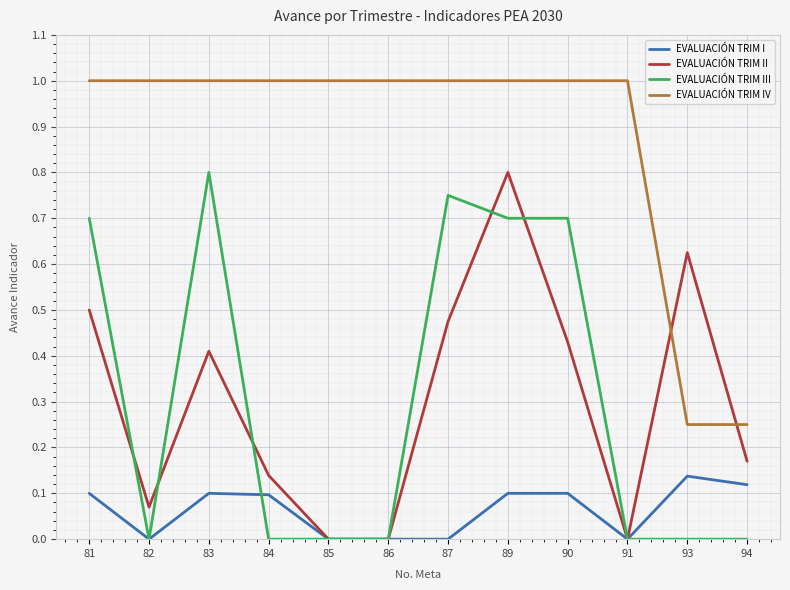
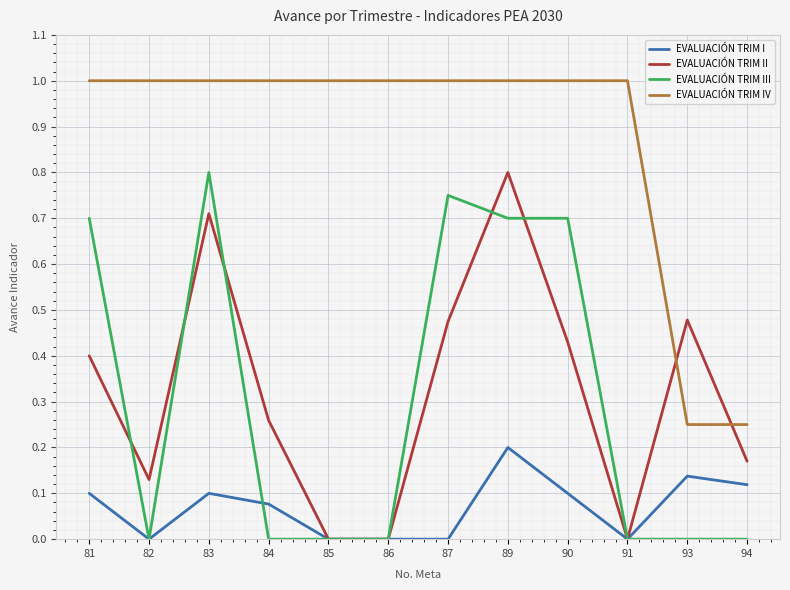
  {
    "EVALUACIÓN TRIM I": {
      "81": 0.10,
      "83": 0.10,
-     "84": 0.10,
+     "84": 0.08,
      "87": 0.00,
-     "89": 0.1,
+     "89": 0.2,
      "90": 0.10,
      "93": 0.14,
      "94": 0.12
    },
    "EVALUACIÓN TRIM II": {
-     "81": 0.5,
-     "82": 0.07,
-     "83": 0.41,
-     "84": 0.14,
+     "81": 0.4,
+     "82": 0.13,
+     "83": 0.71,
+     "84": 0.26,
      "87": 0.48,
      "89": 0.80,
      "90": 0.43,
-     "93": 0.63,
+     "93": 0.48,
      "94": 0.17
    },
    "EVALUACIÓN TRIM III": {
      "81": 0.70,
      "83": 0.80,
      "84": 0.00,
      "87": 0.75,
      "89": 0.70,
      "90": 0.70,
      "93": 0.00,
      "94": 0.00
    },
    "EVALUACIÓN TRIM IV": {
      "81": 1.00,
      "82": 1.00,
      "83": 1.00,
      "84": 1.00,
      "85": 1.00,
      "86": 1.00,
      "87": 1.00,
      "89": 1.00,
      "90": 1.00,
      "91": 1.00,
      "93": 0.25,
      "94": 0.25
    }
  }
